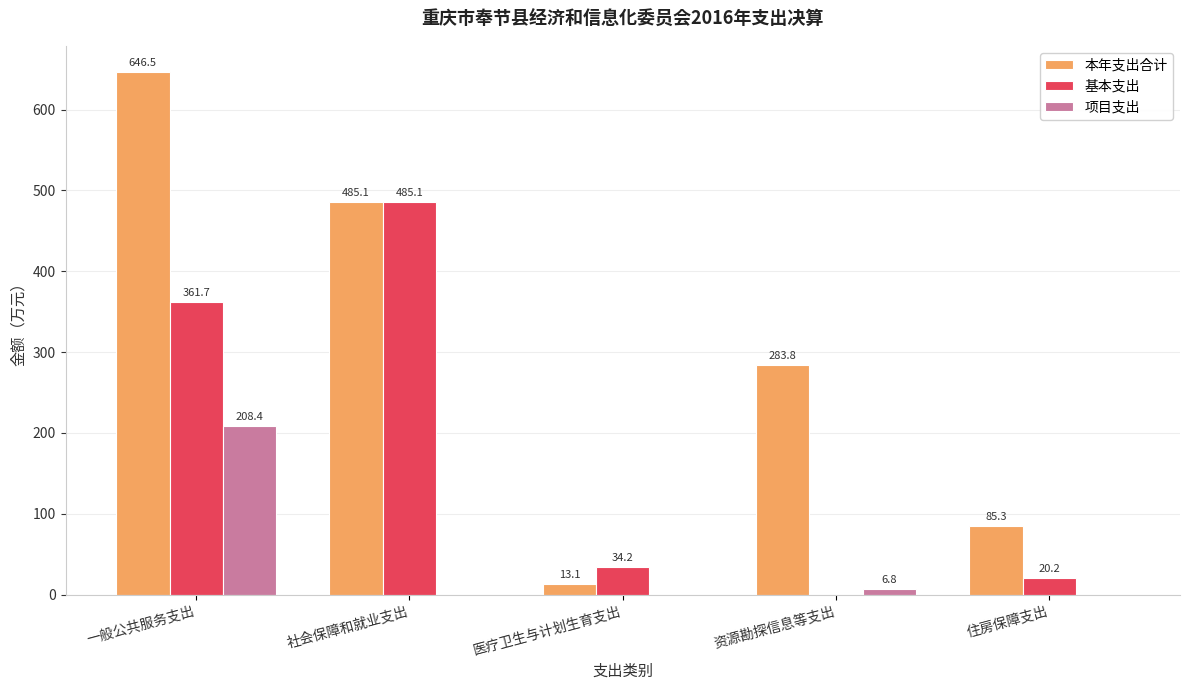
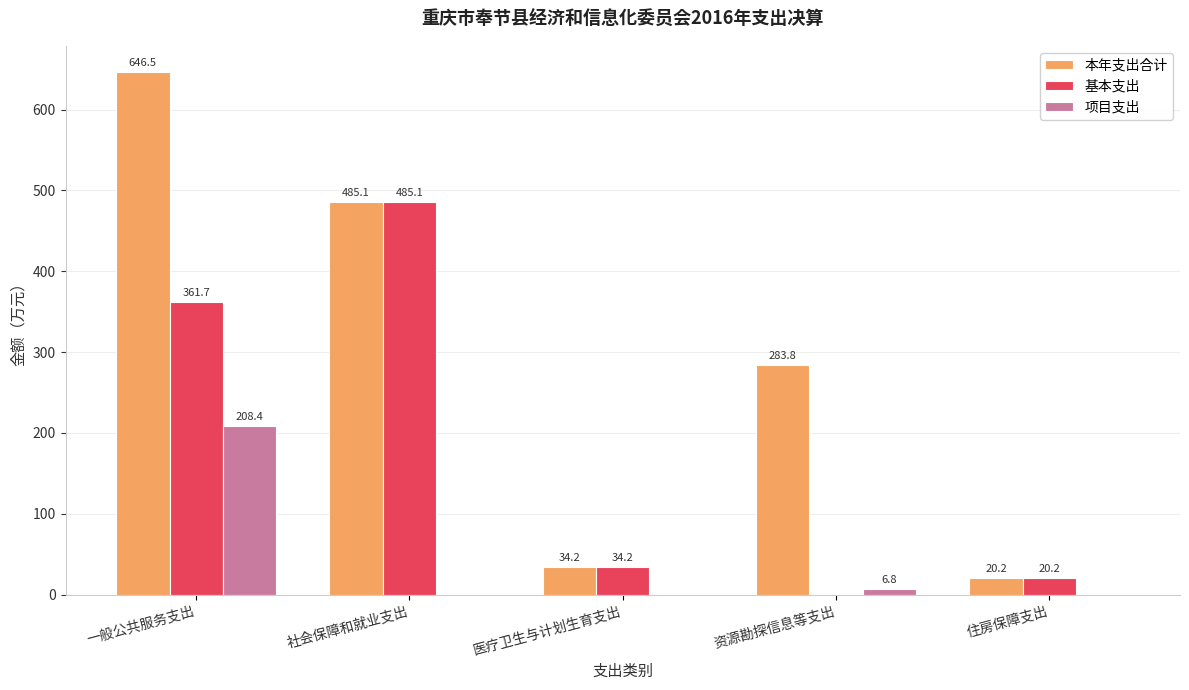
  {
    "本年支出合计": {
      "一般公共服务支出": 646.5,
      "社会保障和就业支出": 485.1,
-     "医疗卫生与计划生育支出": 13.1,
+     "医疗卫生与计划生育支出": 34.2,
      "资源勘探信息等支出": 283.8,
-     "住房保障支出": 85.3
+     "住房保障支出": 20.2
    },
    "基本支出": {
      "一般公共服务支出": 361.7,
      "社会保障和就业支出": 485.1,
      "医疗卫生与计划生育支出": 34.2,
      "住房保障支出": 20.2
    },
    "项目支出": {
      "一般公共服务支出": 208.4,
      "资源勘探信息等支出": 6.8
    }
  }
